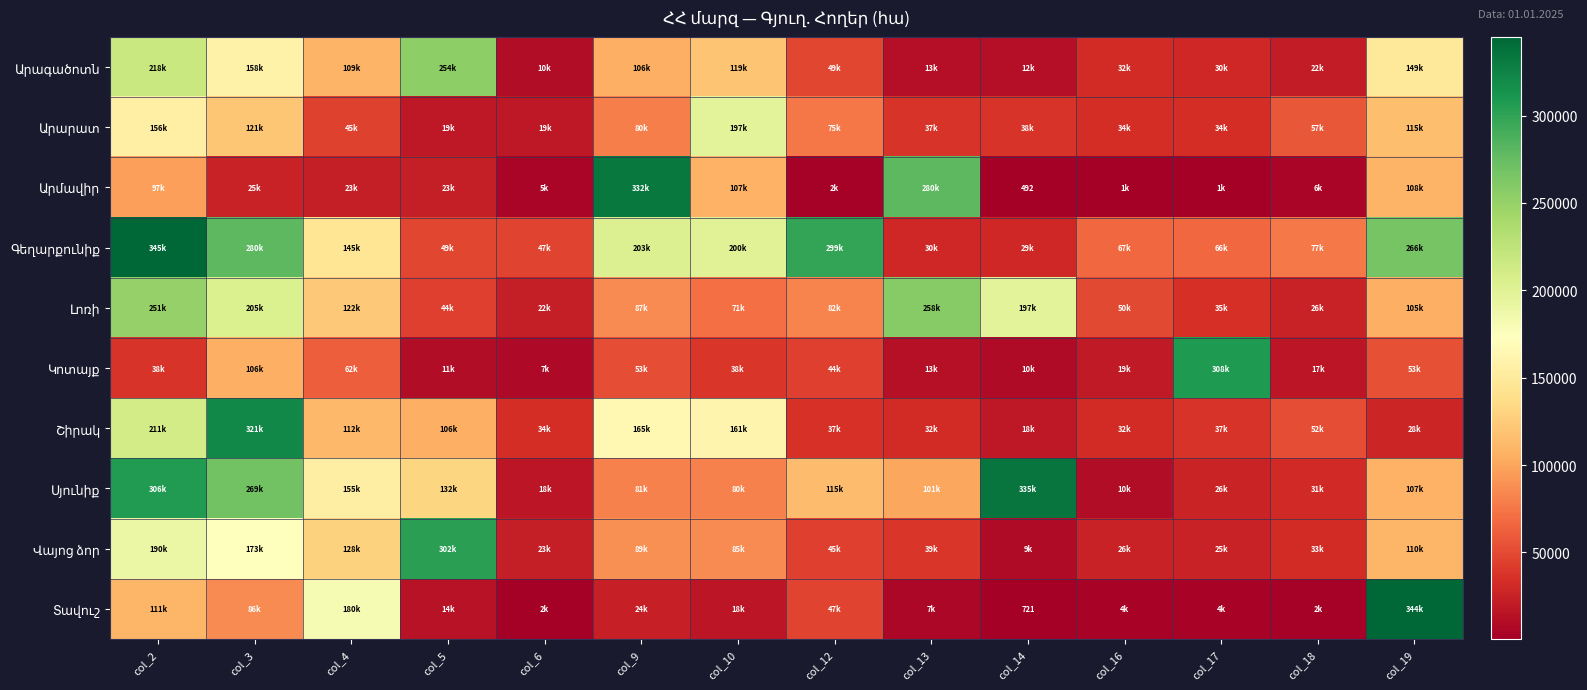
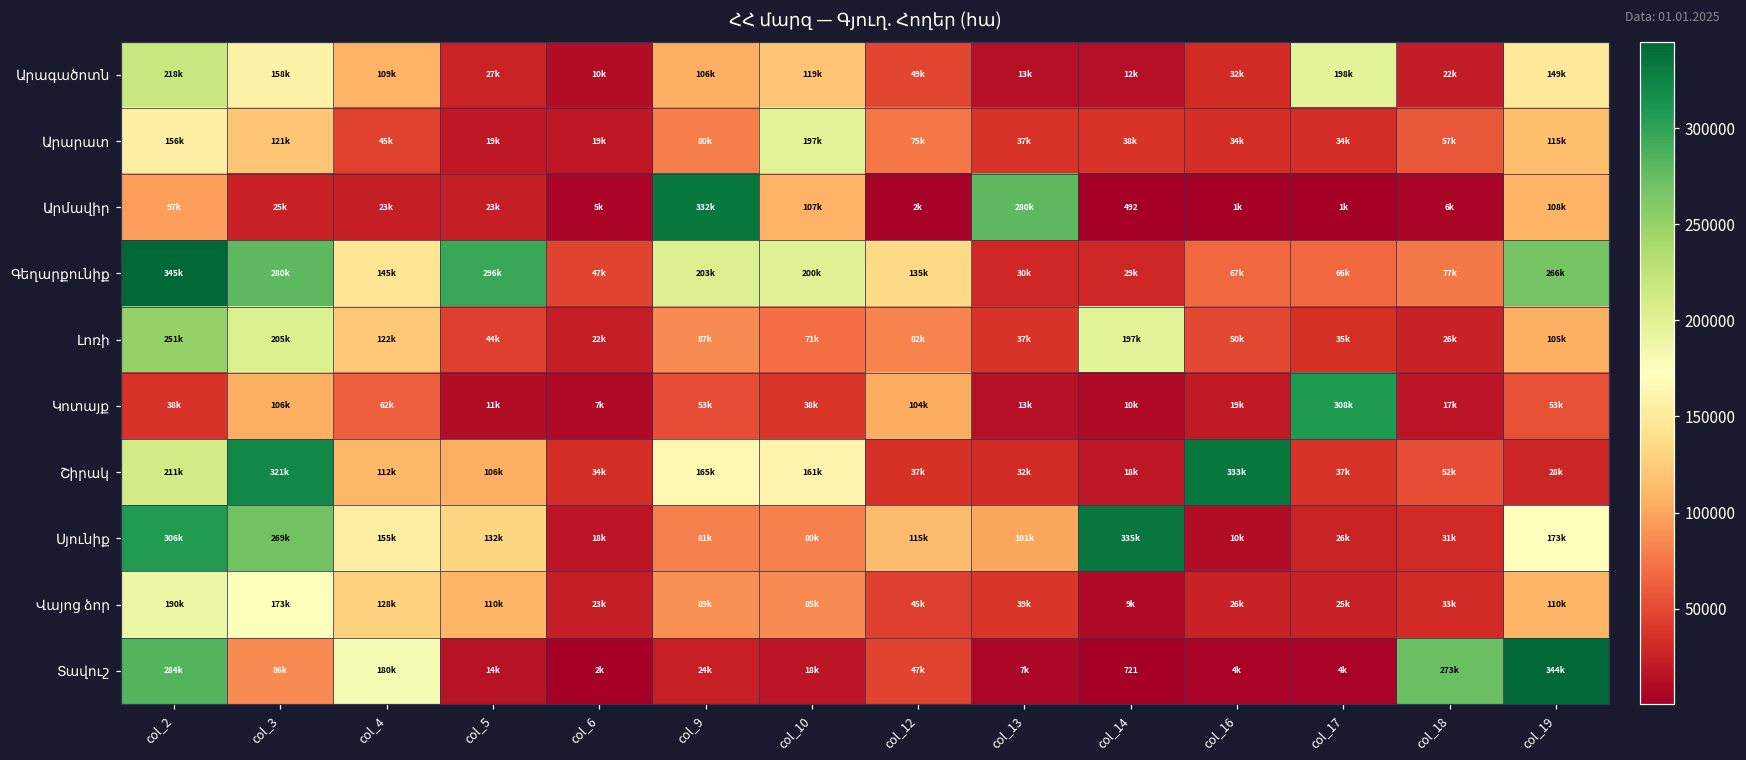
  {
    "Արագածոտն": {
      "col_2": "218k",
      "col_3": "158k",
      "col_4": "109k",
-     "col_5": "254k",
+     "col_5": "27k",
      "col_6": "10k",
      "col_9": "106k",
      "col_10": "119k",
      "col_12": "49k",
      "col_13": "13k",
      "col_14": "12k",
      "col_16": "32k",
-     "col_17": "30k",
+     "col_17": "198k",
      "col_18": "22k",
      "col_19": "149k"
    },
    "Արարատ": {
      "col_2": "156k",
      "col_3": "121k",
      "col_4": "45k",
      "col_5": "19k",
      "col_6": "19k",
      "col_9": "80k",
      "col_10": "197k",
      "col_12": "75k",
      "col_13": "37k",
      "col_14": "38k",
      "col_16": "34k",
      "col_17": "34k",
      "col_18": "57k",
      "col_19": "115k"
    },
    "Արմավիր": {
      "col_2": "97k",
      "col_3": "25k",
      "col_4": "23k",
      "col_5": "23k",
      "col_6": "5k",
      "col_9": "332k",
      "col_10": "107k",
      "col_12": "2k",
      "col_13": "280k",
      "col_14": "492",
      "col_16": "1k",
      "col_17": "1k",
      "col_18": "6k",
      "col_19": "108k"
    },
    "Գեղարքունիք": {
      "col_2": "345k",
      "col_3": "280k",
      "col_4": "145k",
-     "col_5": "49k",
+     "col_5": "296k",
      "col_6": "47k",
      "col_9": "203k",
      "col_10": "200k",
-     "col_12": "299k",
+     "col_12": "135k",
      "col_13": "30k",
      "col_14": "29k",
      "col_16": "67k",
      "col_17": "66k",
      "col_18": "77k",
      "col_19": "266k"
    },
    "Լոռի": {
      "col_2": "251k",
      "col_3": "205k",
      "col_4": "122k",
      "col_5": "44k",
      "col_6": "22k",
      "col_9": "87k",
      "col_10": "71k",
      "col_12": "82k",
-     "col_13": "258k",
+     "col_13": "37k",
      "col_14": "197k",
      "col_16": "50k",
      "col_17": "35k",
      "col_18": "26k",
      "col_19": "105k"
    },
    "Կոտայք": {
      "col_2": "38k",
      "col_3": "106k",
      "col_4": "62k",
      "col_5": "11k",
      "col_6": "7k",
      "col_9": "53k",
      "col_10": "38k",
-     "col_12": "44k",
+     "col_12": "104k",
      "col_13": "13k",
      "col_14": "10k",
      "col_16": "19k",
      "col_17": "308k",
      "col_18": "17k",
      "col_19": "53k"
    },
    "Շիրակ": {
      "col_2": "211k",
      "col_3": "321k",
      "col_4": "112k",
      "col_5": "106k",
      "col_6": "34k",
      "col_9": "165k",
      "col_10": "161k",
      "col_12": "37k",
      "col_13": "32k",
      "col_14": "18k",
-     "col_16": "32k",
+     "col_16": "333k",
      "col_17": "37k",
      "col_18": "52k",
      "col_19": "28k"
    },
    "Սյունիք": {
      "col_2": "306k",
      "col_3": "269k",
      "col_4": "155k",
      "col_5": "132k",
      "col_6": "18k",
      "col_9": "81k",
      "col_10": "80k",
      "col_12": "115k",
      "col_13": "101k",
      "col_14": "335k",
      "col_16": "10k",
      "col_17": "26k",
      "col_18": "31k",
-     "col_19": "107k"
+     "col_19": "173k"
    },
    "Վայոց ձոր": {
      "col_2": "190k",
      "col_3": "173k",
      "col_4": "128k",
-     "col_5": "302k",
+     "col_5": "110k",
      "col_6": "23k",
      "col_9": "89k",
      "col_10": "85k",
      "col_12": "45k",
      "col_13": "39k",
      "col_14": "9k",
      "col_16": "26k",
      "col_17": "25k",
      "col_18": "33k",
      "col_19": "110k"
    },
    "Տավուշ": {
-     "col_2": "111k",
+     "col_2": "284k",
      "col_3": "86k",
      "col_4": "180k",
      "col_5": "14k",
      "col_6": "2k",
      "col_9": "24k",
      "col_10": "18k",
      "col_12": "47k",
      "col_13": "7k",
      "col_14": "721",
      "col_16": "4k",
      "col_17": "4k",
-     "col_18": "2k",
+     "col_18": "273k",
      "col_19": "344k"
    }
  }
